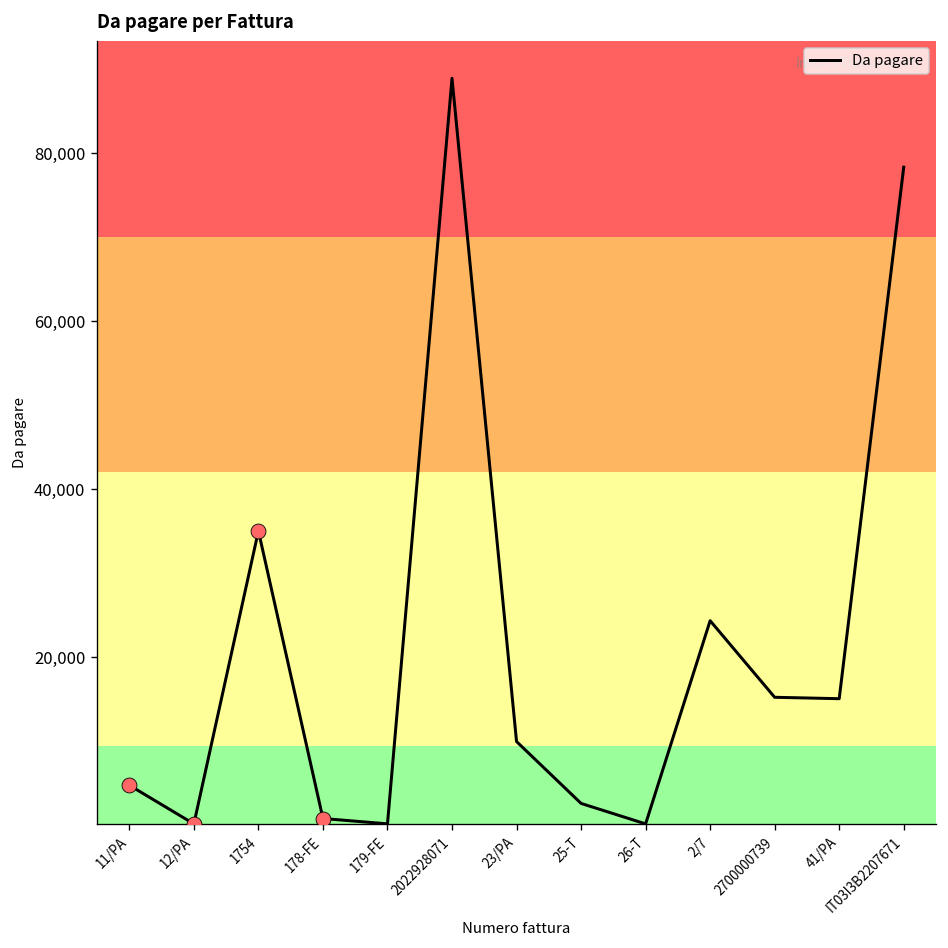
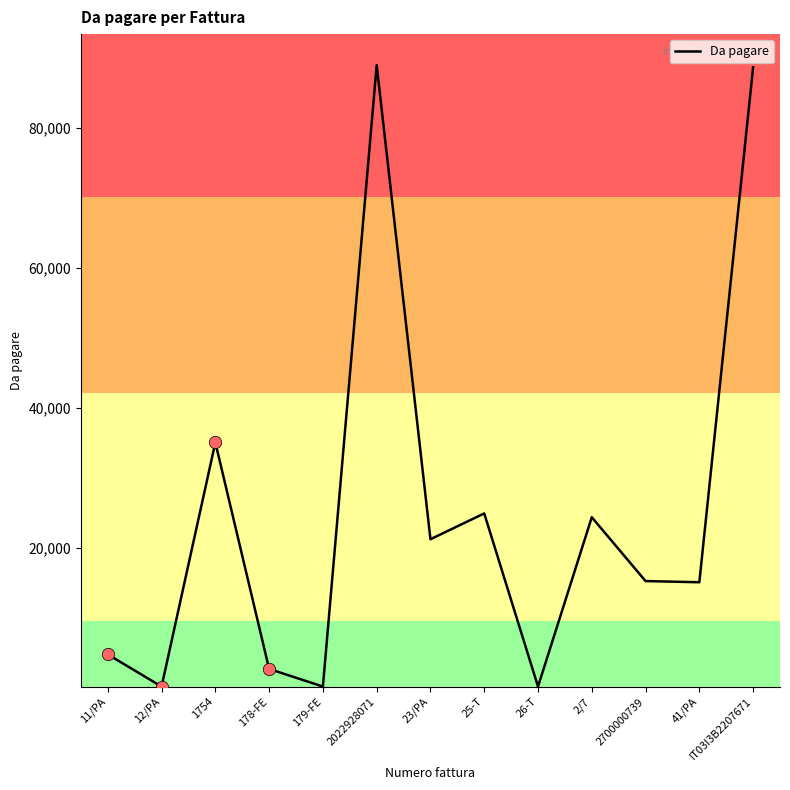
  {
    "Da pagare": {
-     "178-FE": "1,000",
+     "178-FE": "3,000",
      "179-FE": "0",
      "2022928071": "89,000",
-     "23/PA": "10,000",
-     "25-T": "3,000",
+     "23/PA": "21,000",
+     "25-T": "25,000",
      "26-T": "0",
      "2/7": "24,000",
      "2700000739": "15,000",
      "41/PA": "15,000",
-     "IT03I3B2207671": "78,000"
+     "IT03I3B2207671": "89,000"
    }
  }
